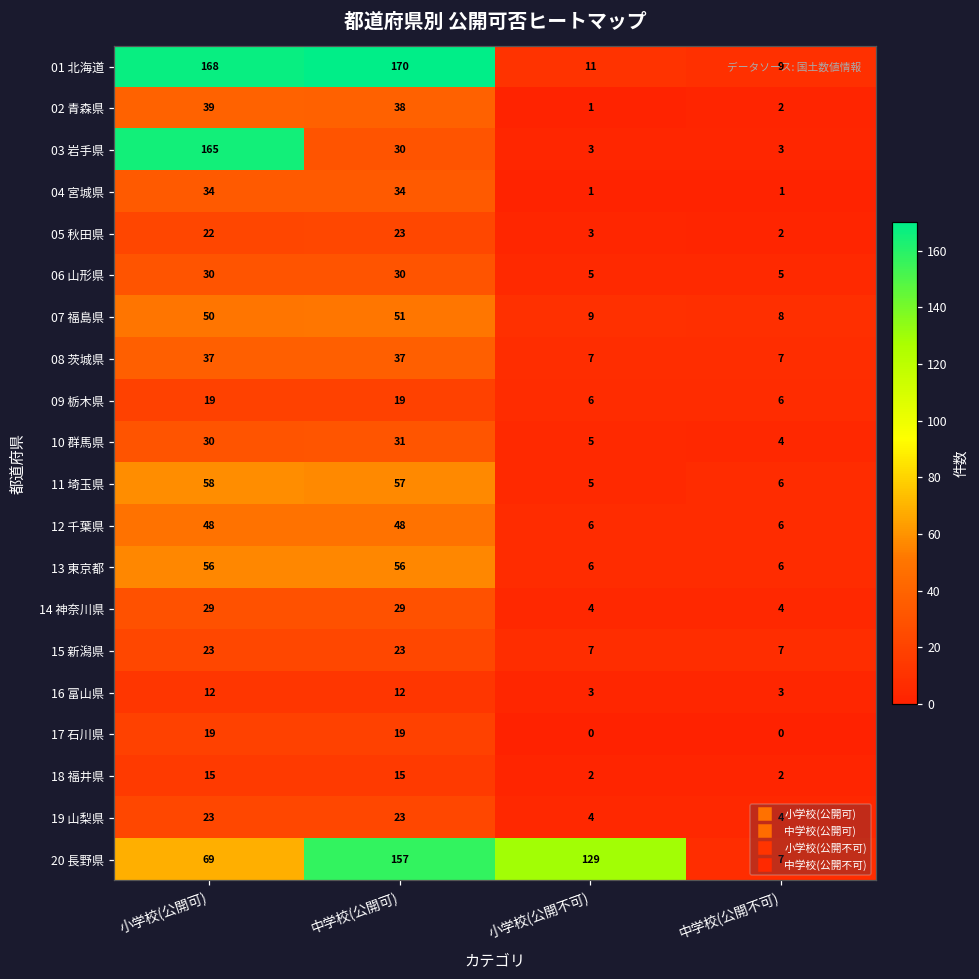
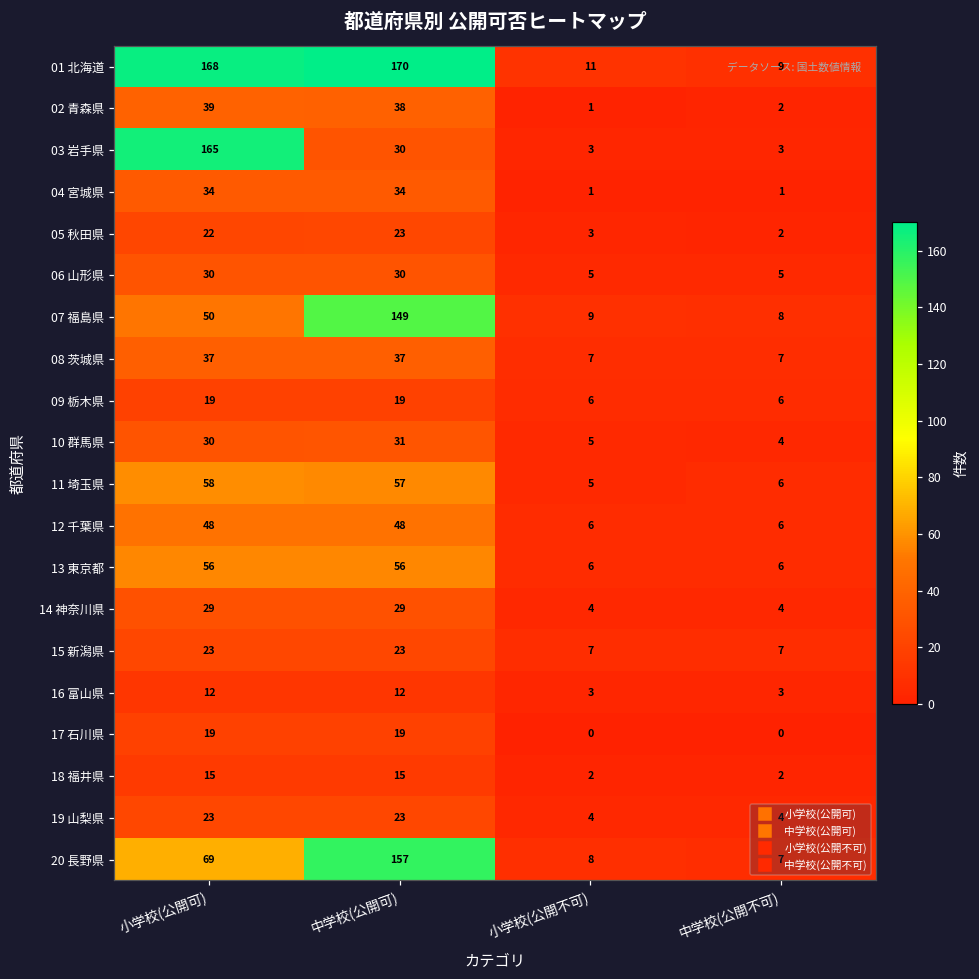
  {
    "01 北海道": {
      "小学校(公開可)": 168,
      "中学校(公開可)": 170,
      "小学校(公開不可)": 11
    },
    "02 青森県": {
      "小学校(公開可)": 39,
      "中学校(公開可)": 38,
      "小学校(公開不可)": 1,
      "中学校(公開不可)": 2
    },
    "03 岩手県": {
      "小学校(公開可)": 165,
      "中学校(公開可)": 30,
      "小学校(公開不可)": 3,
      "中学校(公開不可)": 3
    },
    "04 宮城県": {
      "小学校(公開可)": 34,
      "中学校(公開可)": 34,
      "小学校(公開不可)": 1,
      "中学校(公開不可)": 1
    },
    "05 秋田県": {
      "小学校(公開可)": 22,
      "中学校(公開可)": 23,
      "小学校(公開不可)": 3,
      "中学校(公開不可)": 2
    },
    "06 山形県": {
      "小学校(公開可)": 30,
      "中学校(公開可)": 30,
      "小学校(公開不可)": 5,
      "中学校(公開不可)": 5
    },
    "07 福島県": {
      "小学校(公開可)": 50,
-     "中学校(公開可)": 51,
+     "中学校(公開可)": 149,
      "小学校(公開不可)": 9,
      "中学校(公開不可)": 8
    },
    "08 茨城県": {
      "小学校(公開可)": 37,
      "中学校(公開可)": 37,
      "小学校(公開不可)": 7,
      "中学校(公開不可)": 7
    },
    "09 栃木県": {
      "小学校(公開可)": 19,
      "中学校(公開可)": 19,
      "小学校(公開不可)": 6,
      "中学校(公開不可)": 6
    },
    "10 群馬県": {
      "小学校(公開可)": 30,
      "中学校(公開可)": 31,
      "小学校(公開不可)": 5,
      "中学校(公開不可)": 4
    },
    "11 埼玉県": {
      "小学校(公開可)": 58,
      "中学校(公開可)": 57,
      "小学校(公開不可)": 5,
      "中学校(公開不可)": 6
    },
    "12 千葉県": {
      "小学校(公開可)": 48,
      "中学校(公開可)": 48,
      "小学校(公開不可)": 6,
      "中学校(公開不可)": 6
    },
    "13 東京都": {
      "小学校(公開可)": 56,
      "中学校(公開可)": 56,
      "小学校(公開不可)": 6,
      "中学校(公開不可)": 6
    },
    "14 神奈川県": {
      "小学校(公開可)": 29,
      "中学校(公開可)": 29,
      "小学校(公開不可)": 4,
      "中学校(公開不可)": 4
    },
    "15 新潟県": {
      "小学校(公開可)": 23,
      "中学校(公開可)": 23,
      "小学校(公開不可)": 7,
      "中学校(公開不可)": 7
    },
    "16 富山県": {
      "小学校(公開可)": 12,
      "中学校(公開可)": 12,
      "小学校(公開不可)": 3,
      "中学校(公開不可)": 3
    },
    "17 石川県": {
      "小学校(公開可)": 19,
      "中学校(公開可)": 19,
      "小学校(公開不可)": 0,
      "中学校(公開不可)": 0
    },
    "18 福井県": {
      "小学校(公開可)": 15,
      "中学校(公開可)": 15,
      "小学校(公開不可)": 2,
      "中学校(公開不可)": 2
    },
    "19 山梨県": {
      "小学校(公開可)": 23,
      "中学校(公開可)": 23,
      "小学校(公開不可)": 4
    },
    "20 長野県": {
      "小学校(公開可)": 69,
      "中学校(公開可)": 157,
-     "小学校(公開不可)": 129
+     "小学校(公開不可)": 8
    }
  }
